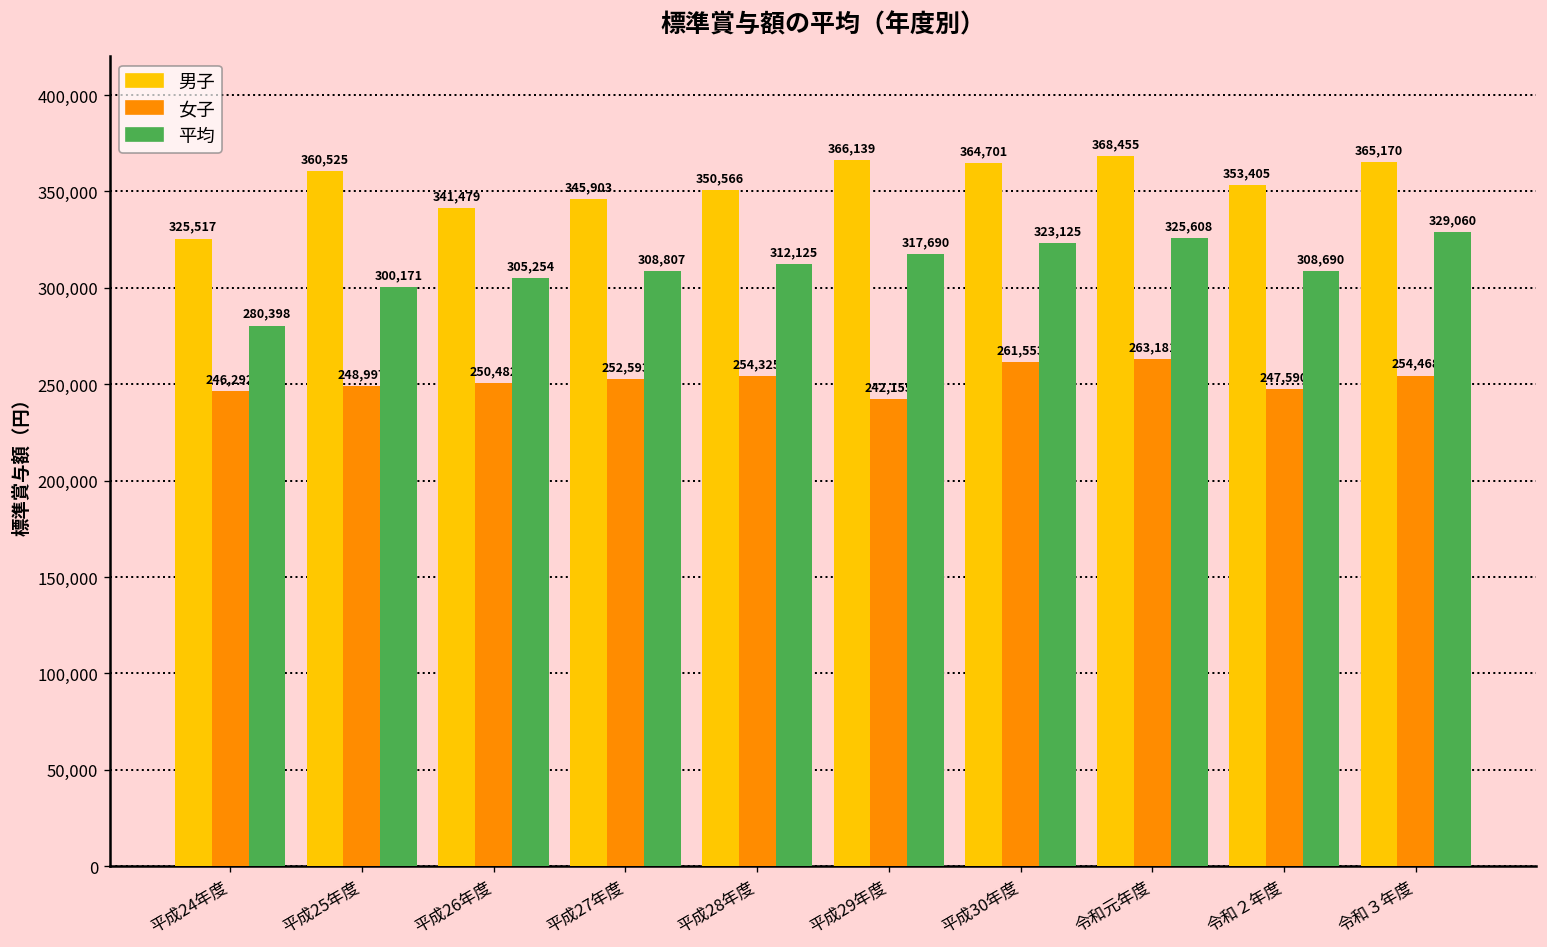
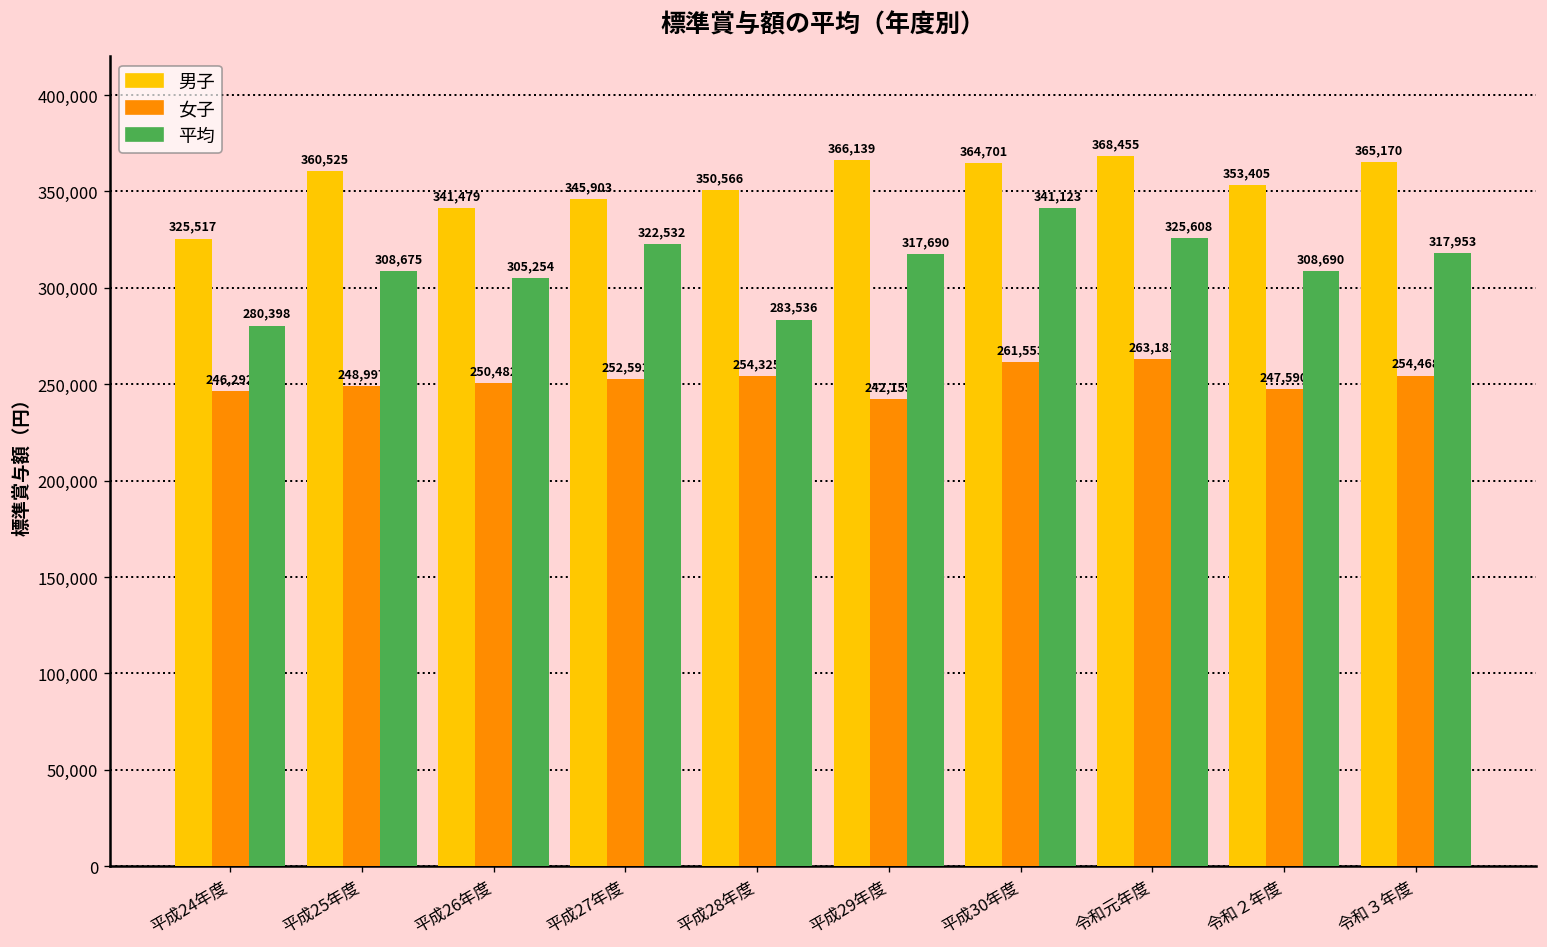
  {
    "男子": {
      "平成24年度": "325,517",
      "平成25年度": "360,525",
      "平成26年度": "341,479",
      "平成27年度": "345,903",
      "平成28年度": "350,566",
      "平成29年度": "366,139",
      "平成30年度": "364,701",
      "令和元年度": "368,455",
      "令和２年度": "353,405",
      "令和３年度": "365,170"
    },
    "女子": {
      "平成24年度": "246,292",
      "平成25年度": "248,997",
      "平成26年度": "250,482",
      "平成27年度": "252,593",
      "平成28年度": "254,325",
      "平成29年度": "242,155",
      "平成30年度": "261,553",
      "令和元年度": "263,181",
      "令和２年度": "247,590",
      "令和３年度": "254,468"
    },
    "平均": {
      "平成24年度": "280,398",
-     "平成25年度": "300,171",
+     "平成25年度": "308,675",
      "平成26年度": "305,254",
-     "平成27年度": "308,807",
-     "平成28年度": "312,125",
+     "平成27年度": "322,532",
+     "平成28年度": "283,536",
      "平成29年度": "317,690",
-     "平成30年度": "323,125",
+     "平成30年度": "341,123",
      "令和元年度": "325,608",
      "令和２年度": "308,690",
-     "令和３年度": "329,060"
+     "令和３年度": "317,953"
    }
  }
